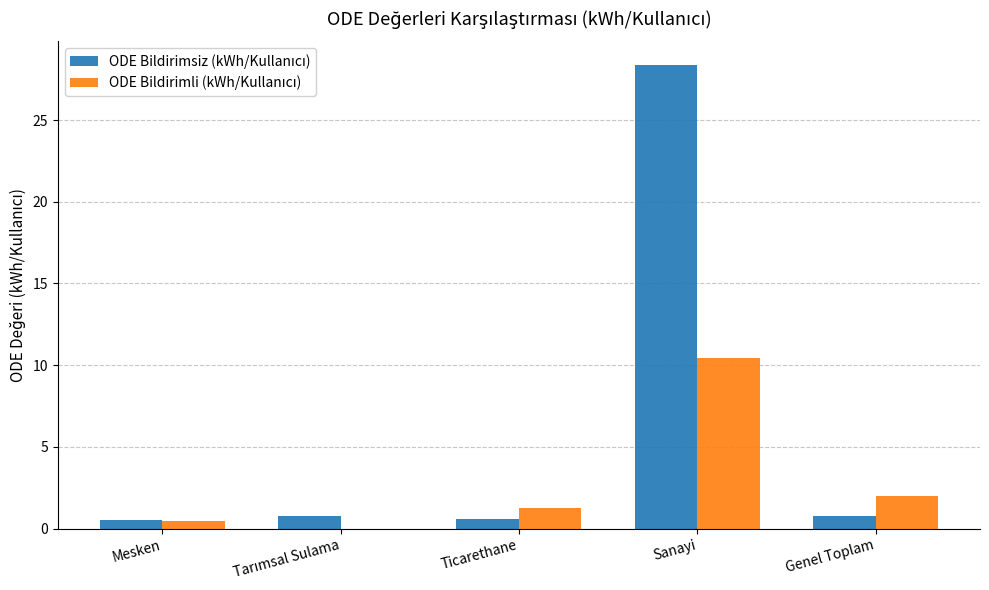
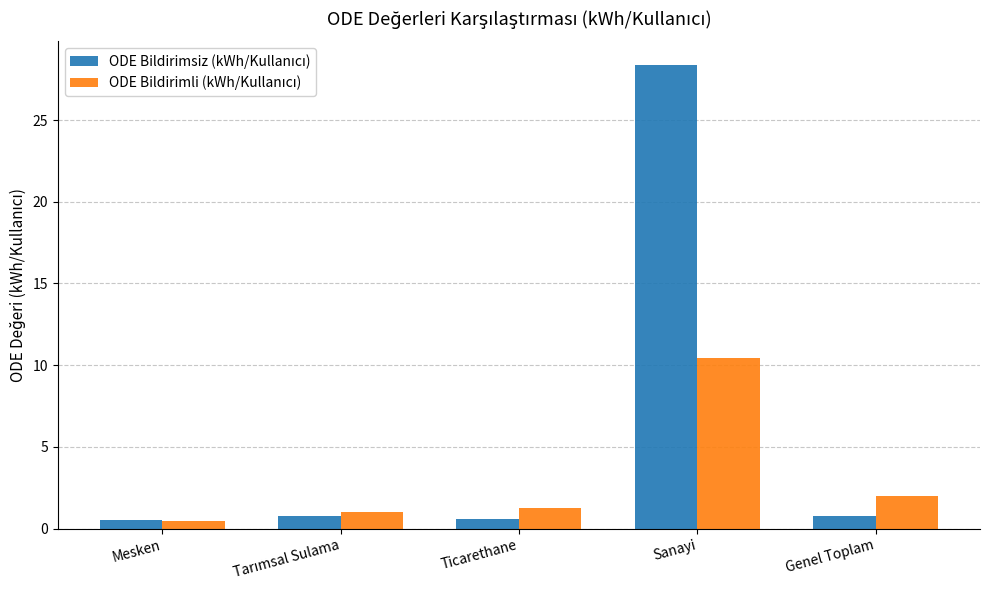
  {
    "ODE Bildirimsiz (kWh/Kullanıcı)": {
      "Mesken": 0.5,
      "Tarımsal Sulama": 0.8,
      "Ticarethane": 0.6,
      "Sanayi": 28.4,
      "Genel Toplam": 0.8
    },
    "ODE Bildirimli (kWh/Kullanıcı)": {
      "Mesken": 0.5,
-     "Tarımsal Sulama": 0,
+     "Tarımsal Sulama": 1,
      "Ticarethane": 1.2,
      "Sanayi": 10.4,
      "Genel Toplam": 2
    }
  }
